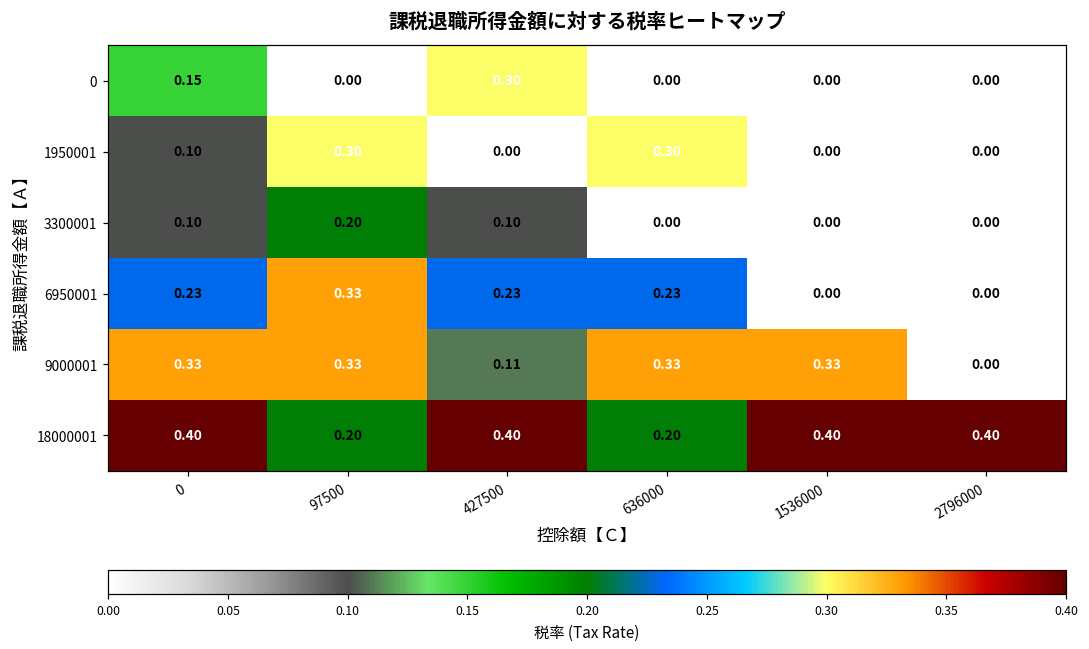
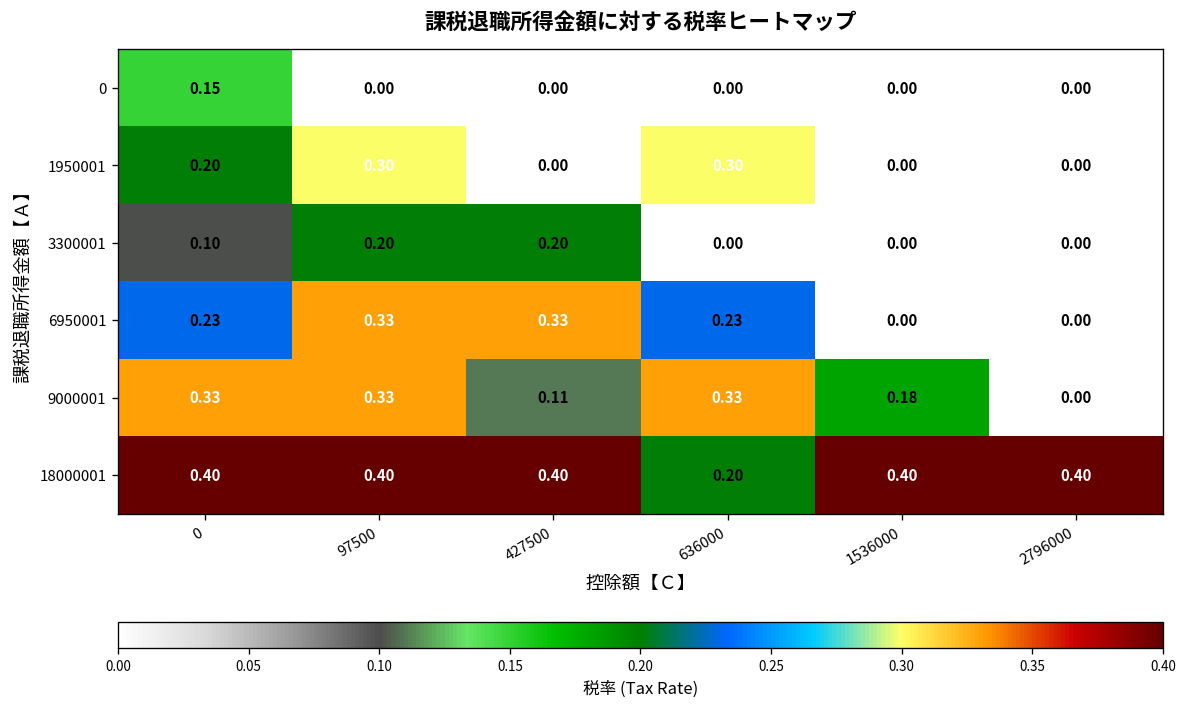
  {
    "0": {
      "0": 0.15,
      "97500": 0.00,
-     "427500": 0.30,
+     "427500": 0.00,
      "636000": 0.00,
      "1536000": 0.00,
      "2796000": 0.00
    },
    "1950001": {
-     "0": 0.10,
+     "0": 0.20,
      "97500": 0.30,
      "427500": 0.00,
      "636000": 0.30,
      "1536000": 0.00,
      "2796000": 0.00
    },
    "3300001": {
      "0": 0.10,
      "97500": 0.20,
-     "427500": 0.10,
+     "427500": 0.20,
      "636000": 0.00,
      "1536000": 0.00,
      "2796000": 0.00
    },
    "6950001": {
      "0": 0.23,
      "97500": 0.33,
-     "427500": 0.23,
+     "427500": 0.33,
      "636000": 0.23,
      "1536000": 0.00,
      "2796000": 0.00
    },
    "9000001": {
      "0": 0.33,
      "97500": 0.33,
      "427500": 0.11,
      "636000": 0.33,
-     "1536000": 0.33,
+     "1536000": 0.18,
      "2796000": 0.00
    },
    "18000001": {
      "0": 0.40,
-     "97500": 0.20,
+     "97500": 0.40,
      "427500": 0.40,
      "636000": 0.20,
      "1536000": 0.40,
      "2796000": 0.40
    }
  }
